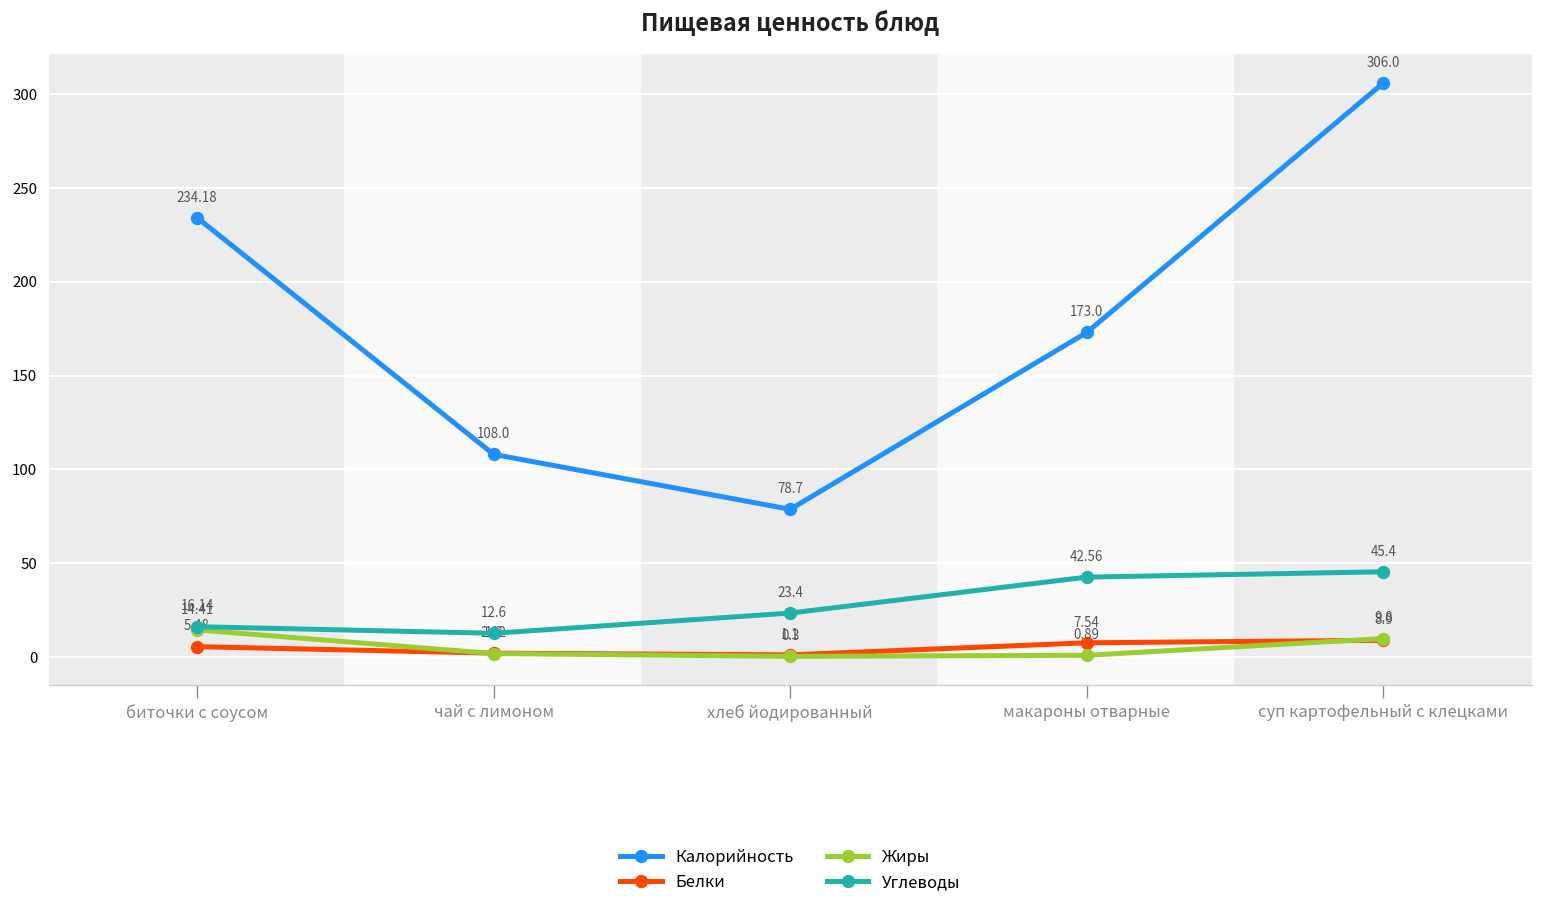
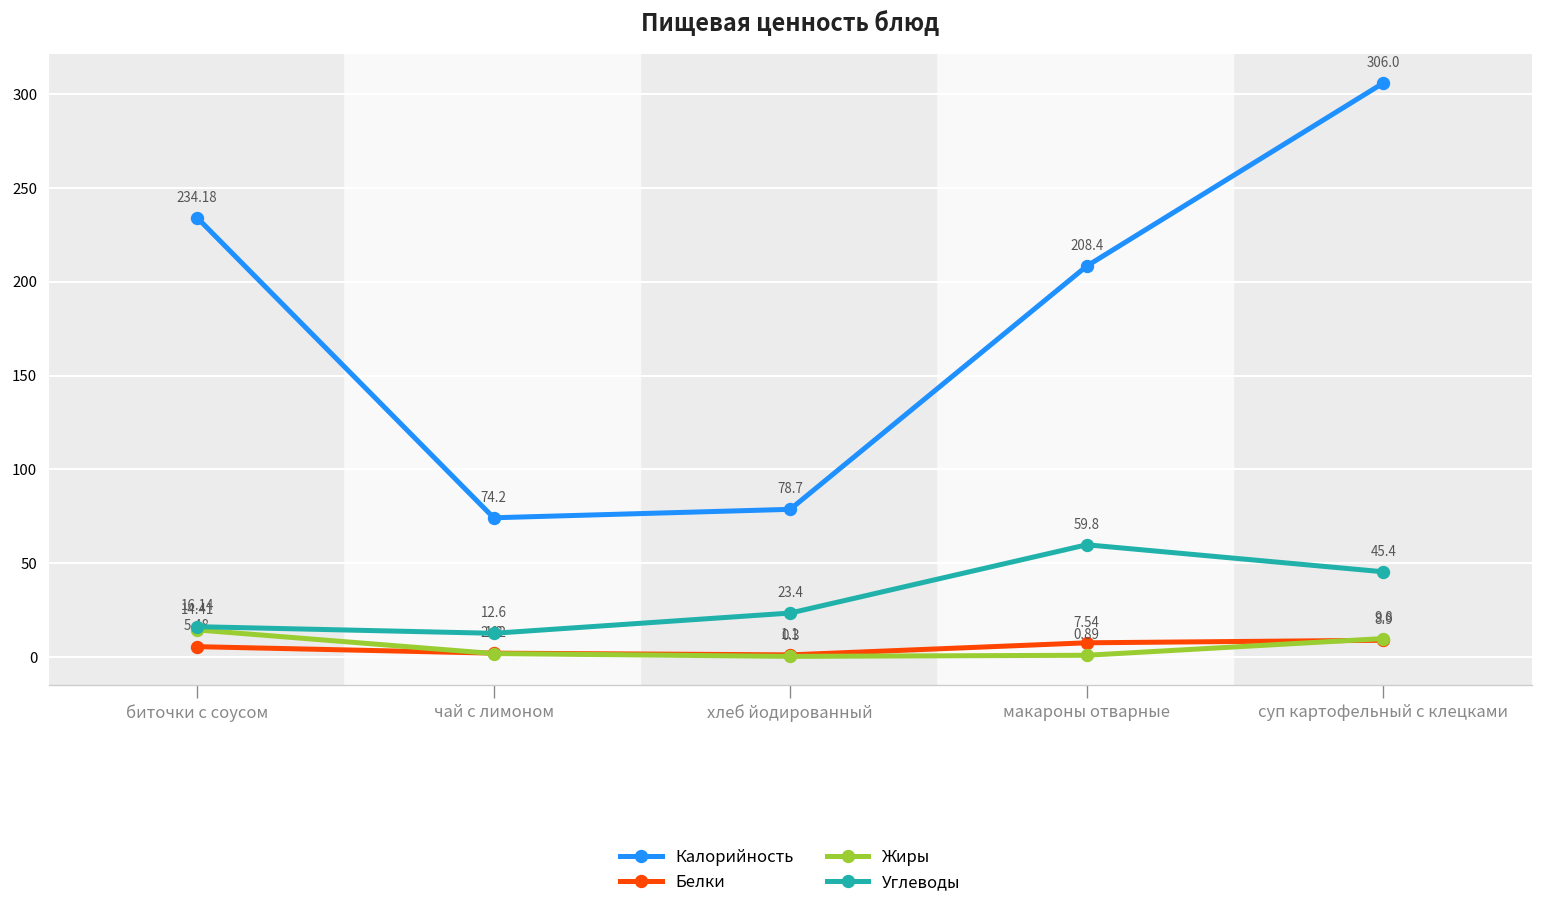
  {
    "Калорийность": {
      "биточки с соусом": 234.18,
-     "чай с лимоном": 108.0,
+     "чай с лимоном": 74.2,
      "хлеб йодированный": 78.7,
-     "макароны отварные": 173.0,
+     "макароны отварные": 208.4,
      "суп картофельный с клецками": 306.0
    },
    "Белки": {
      "макароны отварные": 7.54
    },
    "Углеводы": {
      "чай с лимоном": 12.6,
      "хлеб йодированный": 23.4,
-     "макароны отварные": 42.56,
+     "макароны отварные": 59.8,
      "суп картофельный с клецками": 45.4
    }
  }
